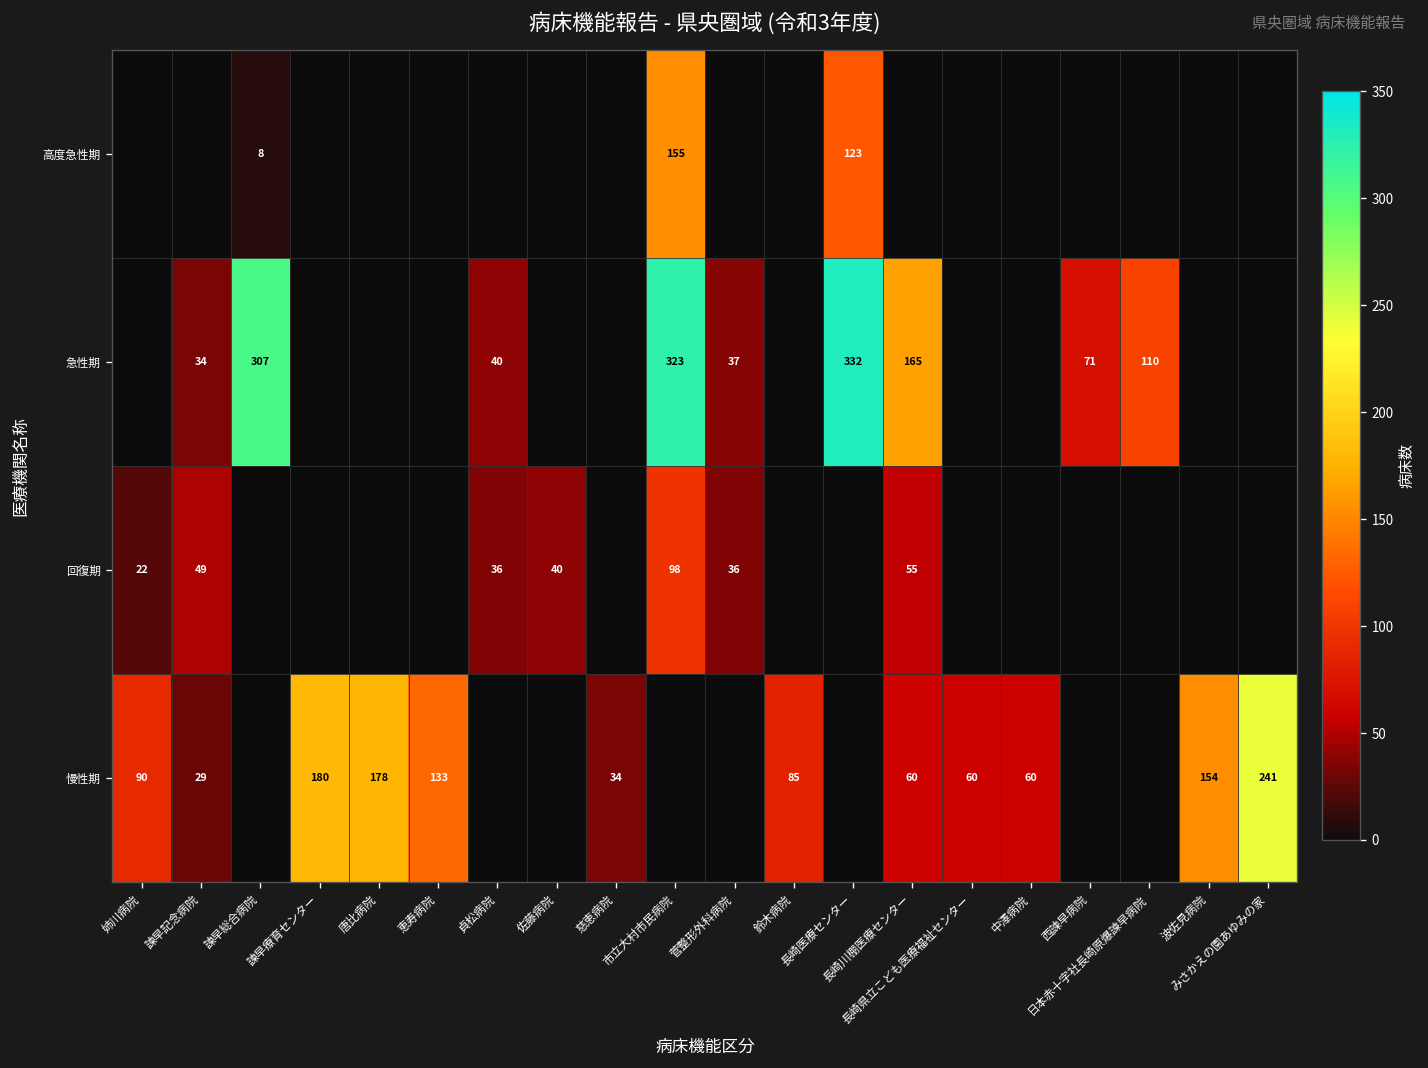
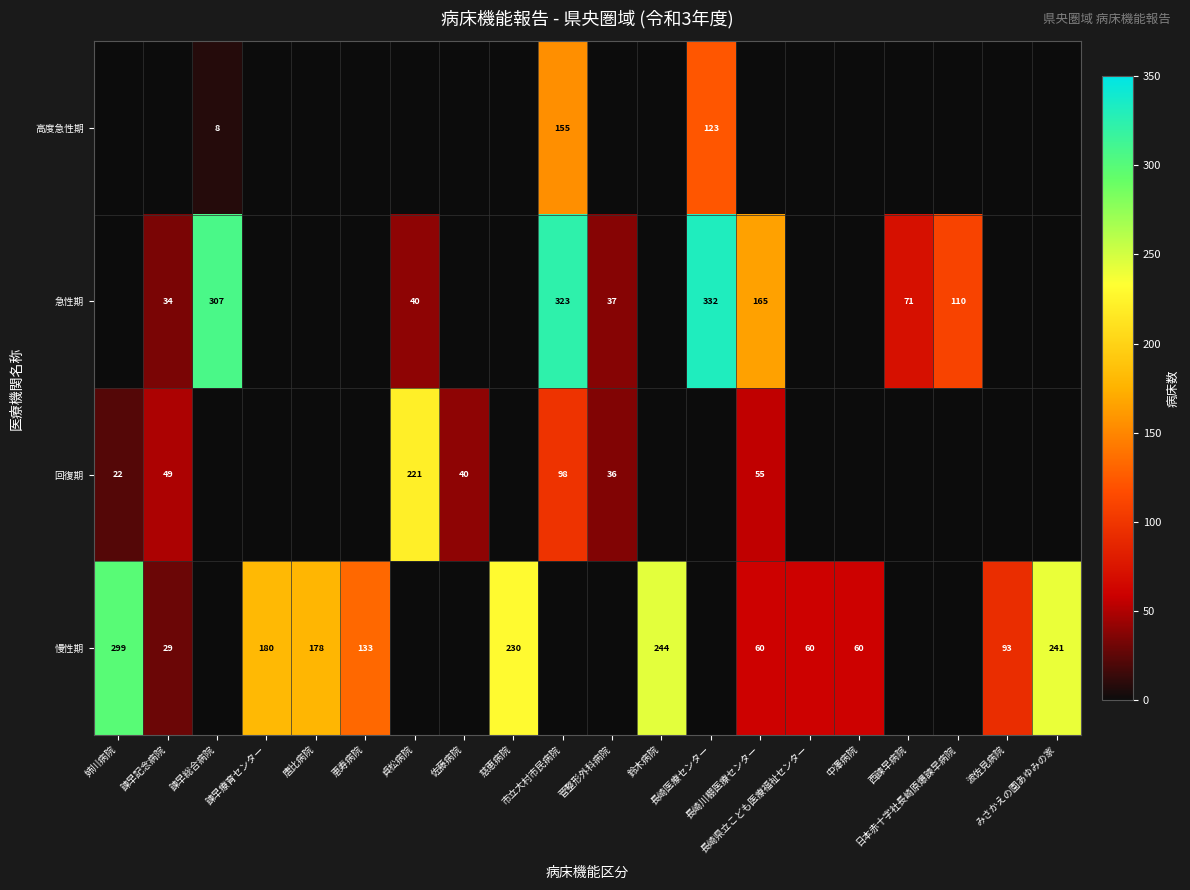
  {
    "高度急性期": {
      "諫早総合病院": 8,
      "市立大村市民病院": 155,
      "長崎医療センター": 123
    },
    "急性期": {
      "諫早記念病院": 34,
      "諫早総合病院": 307,
      "貞松病院": 40,
      "市立大村市民病院": 323,
      "菅整形外科病院": 37,
      "長崎医療センター": 332,
      "長崎川棚医療センター": 165,
      "西諫早病院": 71,
      "日本赤十字社長崎原爆諫早病院": 110
    },
    "回復期": {
      "姉川病院": 22,
      "諫早記念病院": 49,
-     "貞松病院": 36,
+     "貞松病院": 221,
      "佐藤病院": 40,
      "市立大村市民病院": 98,
      "菅整形外科病院": 36,
      "長崎川棚医療センター": 55
    },
    "慢性期": {
-     "姉川病院": 90,
+     "姉川病院": 299,
      "諫早記念病院": 29,
      "諫早療育センター": 180,
      "唐比病院": 178,
      "恵寿病院": 133,
-     "慈恵病院": 34,
-     "鈴木病院": 85,
+     "慈恵病院": 230,
+     "鈴木病院": 244,
      "長崎川棚医療センター": 60,
      "長崎県立こども医療福祉センター": 60,
      "中澤病院": 60,
-     "波佐見病院": 154,
+     "波佐見病院": 93,
      "みさかえの園あゆみの家": 241
    }
  }
